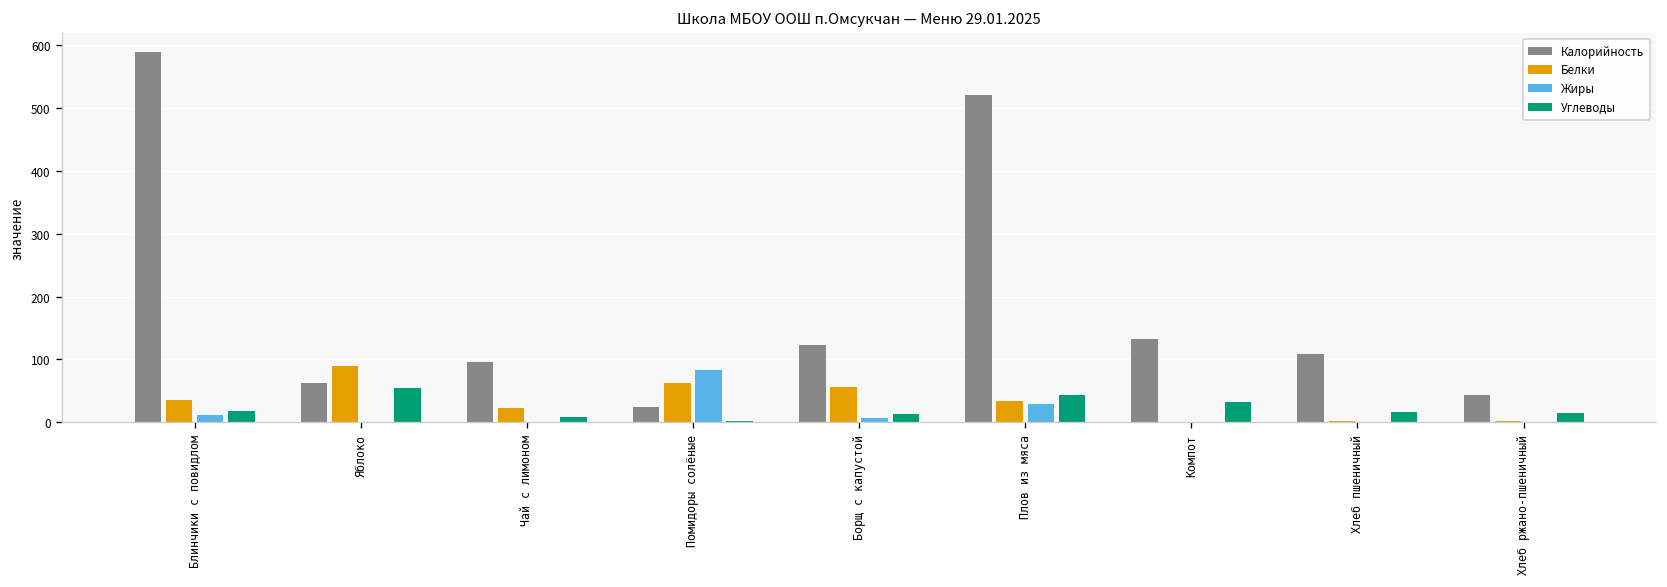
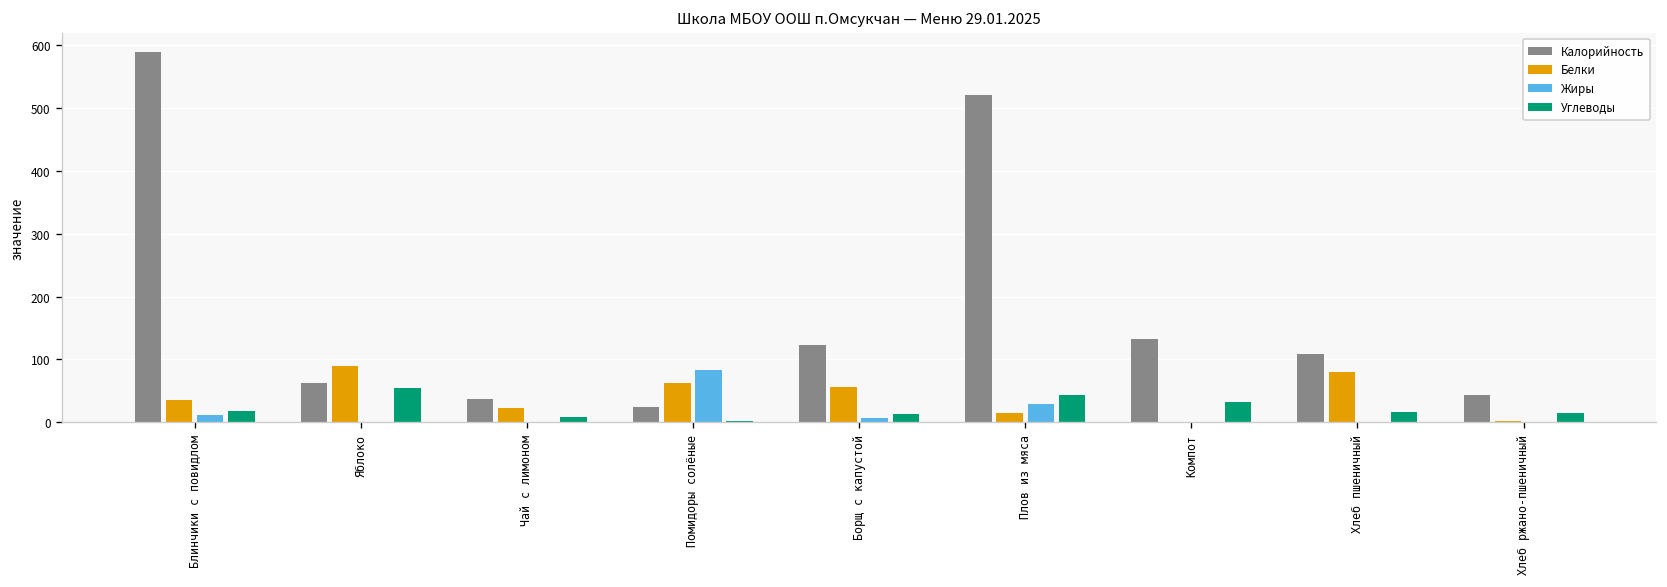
  {
    "Калорийность": {
      "Блинчики с повидлом": 590,
      "Яблоко": 60,
-     "Чай с лимоном": 100,
+     "Чай с лимоном": 40,
      "Помидоры солёные": 20,
      "Борщ с капустой": 120,
      "Плов из мяса": 520,
      "Компот": 130,
      "Хлеб пшеничный": 110,
      "Хлеб ржано-пшеничный": 40
    },
    "Белки": {
      "Блинчики с повидлом": 40,
      "Яблоко": 90,
      "Чай с лимоном": 20,
      "Помидоры солёные": 60,
      "Борщ с капустой": 60,
-     "Плов из мяса": 30,
-     "Хлеб пшеничный": 0
+     "Плов из мяса": 10,
+     "Хлеб пшеничный": 80
    },
    "Жиры": {
      "Блинчики с повидлом": 10,
      "Помидоры солёные": 80,
      "Борщ с капустой": 10,
      "Плов из мяса": 30,
      "Компот": 0
    },
    "Углеводы": {
      "Блинчики с повидлом": 20,
      "Яблоко": 50,
      "Чай с лимоном": 10,
      "Борщ с капустой": 10,
      "Плов из мяса": 40,
      "Компот": 30,
      "Хлеб пшеничный": 20,
      "Хлеб ржано-пшеничный": 10
    }
  }
